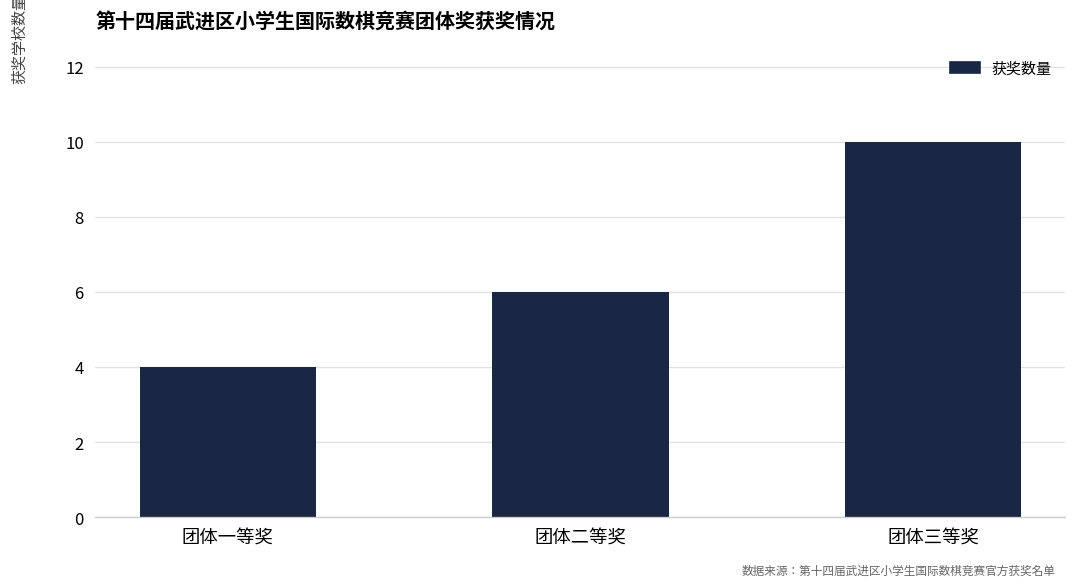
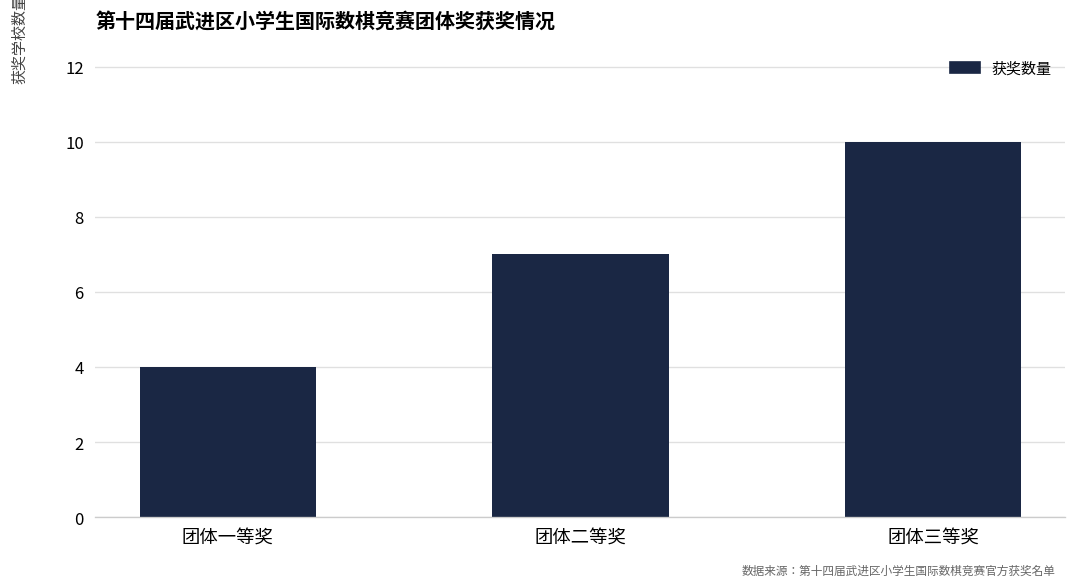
  {
    "团体一等奖": 4,
-   "团体二等奖": 6,
+   "团体二等奖": 7,
    "团体三等奖": 10
  }
